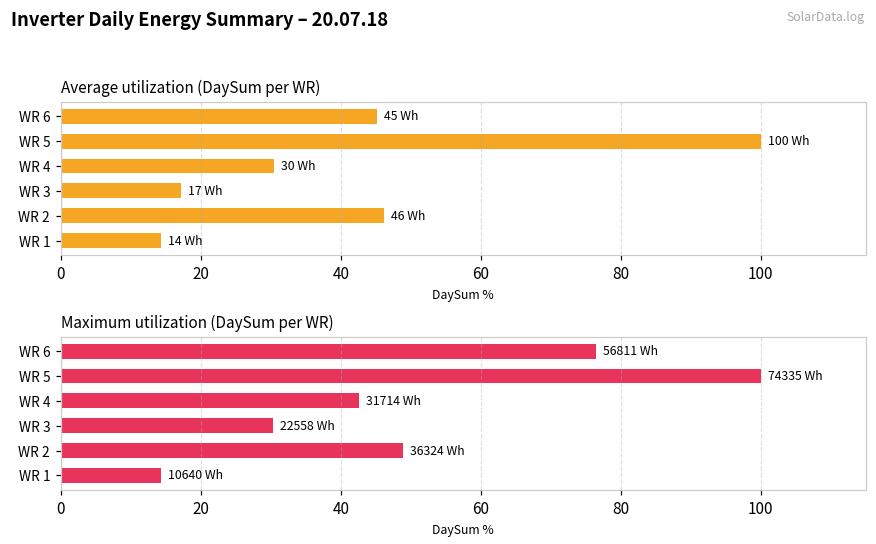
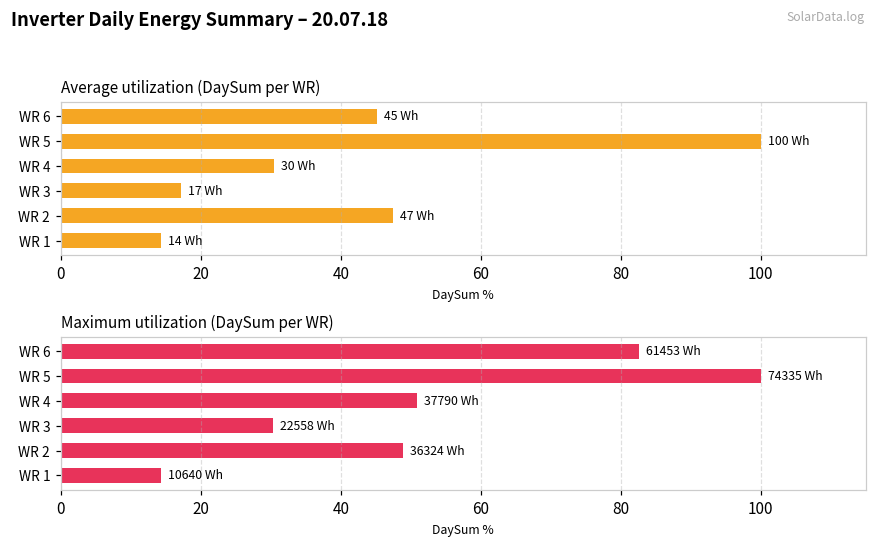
  {
    "Average utilization (DaySum per WR)": {
      "WR 6": 45,
      "WR 5": 100,
      "WR 4": 30,
      "WR 3": 17,
-     "WR 2": 46,
+     "WR 2": 47,
      "WR 1": 14
    },
    "Maximum utilization (DaySum per WR)": {
-     "WR 6": 56811,
-     "WR 4": 31714
+     "WR 6": 61453,
+     "WR 4": 37790
    }
  }
